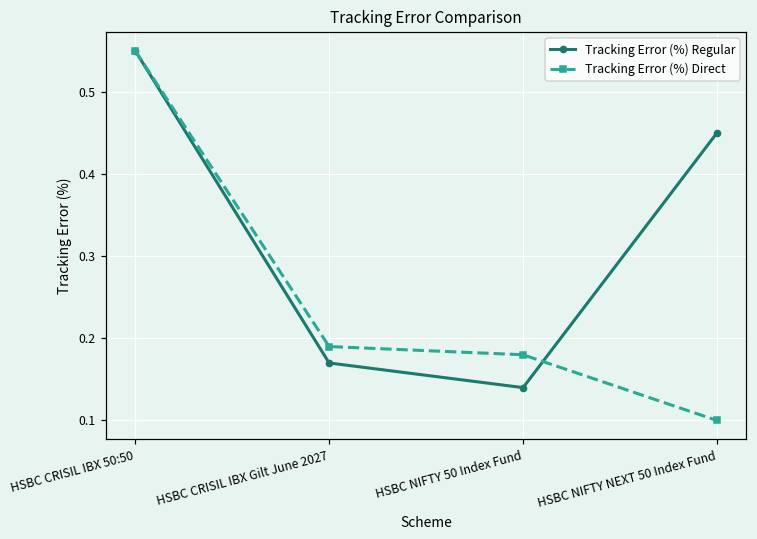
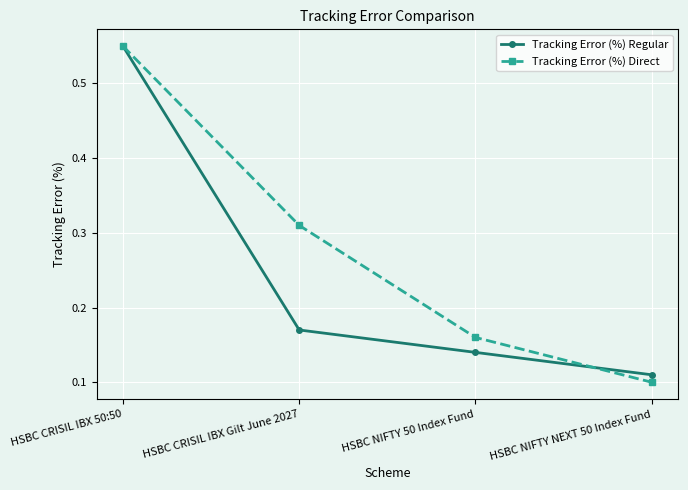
  {
    "Tracking Error (%) Regular": {
      "HSBC CRISIL IBX Gilt June 2027": 0.17,
      "HSBC NIFTY 50 Index Fund": 0.14,
-     "HSBC NIFTY NEXT 50 Index Fund": 0.45
+     "HSBC NIFTY NEXT 50 Index Fund": 0.11
    },
    "Tracking Error (%) Direct": {
-     "HSBC CRISIL IBX Gilt June 2027": 0.19,
-     "HSBC NIFTY 50 Index Fund": 0.18,
+     "HSBC CRISIL IBX Gilt June 2027": 0.31,
+     "HSBC NIFTY 50 Index Fund": 0.16,
      "HSBC NIFTY NEXT 50 Index Fund": 0.10
    }
  }
